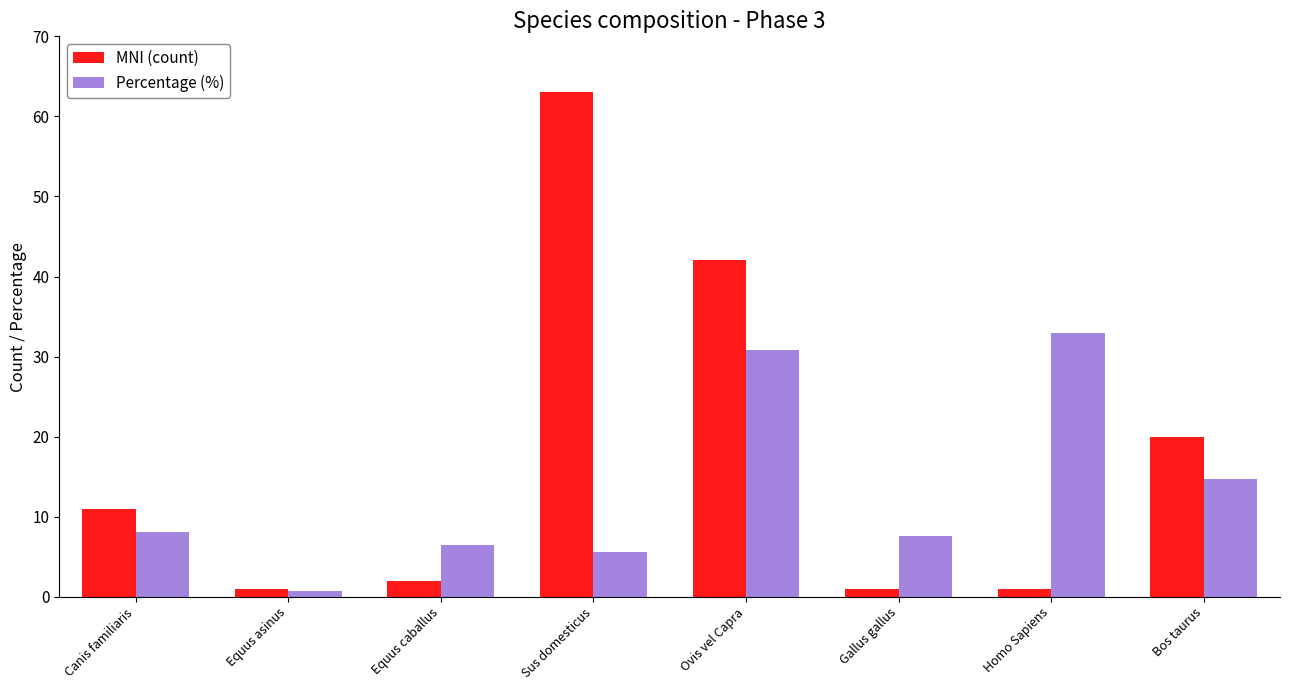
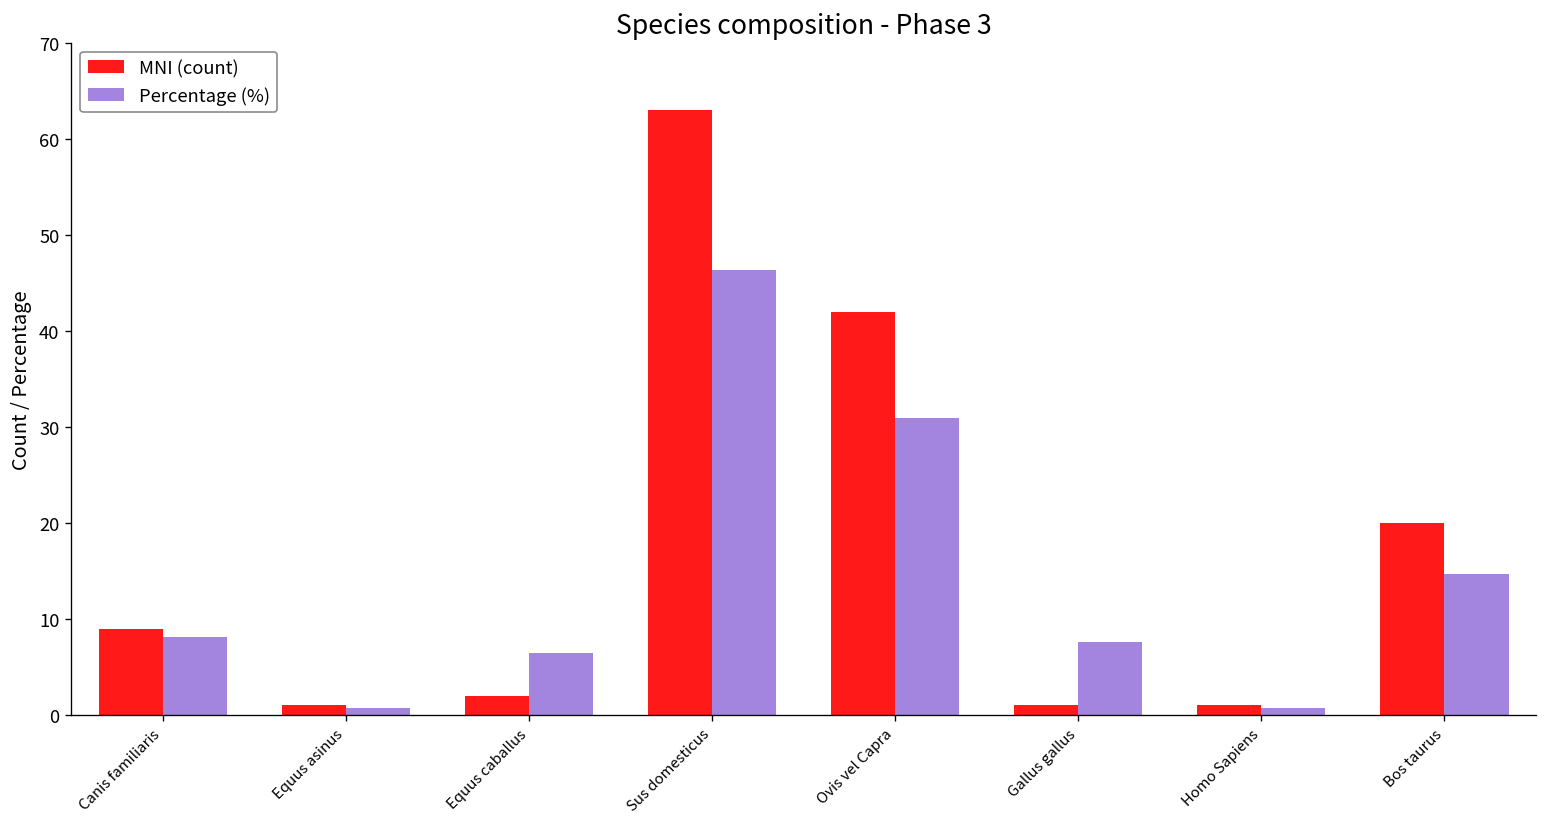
  {
    "MNI (count)": {
-     "Canis familiaris": 11,
+     "Canis familiaris": 9,
      "Equus asinus": 1,
      "Equus caballus": 2,
      "Sus domesticus": 63,
      "Ovis vel Capra": 42,
      "Gallus gallus": 1,
      "Homo Sapiens": 1,
      "Bos taurus": 20
    },
    "Percentage (%)": {
      "Canis familiaris": 8,
      "Equus asinus": 1,
      "Equus caballus": 6,
-     "Sus domesticus": 6,
+     "Sus domesticus": 46,
      "Ovis vel Capra": 31,
      "Gallus gallus": 8,
-     "Homo Sapiens": 33,
+     "Homo Sapiens": 1,
      "Bos taurus": 15
    }
  }
